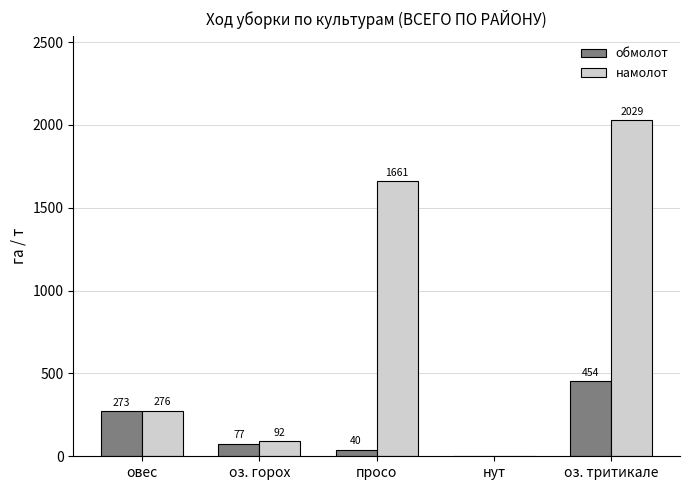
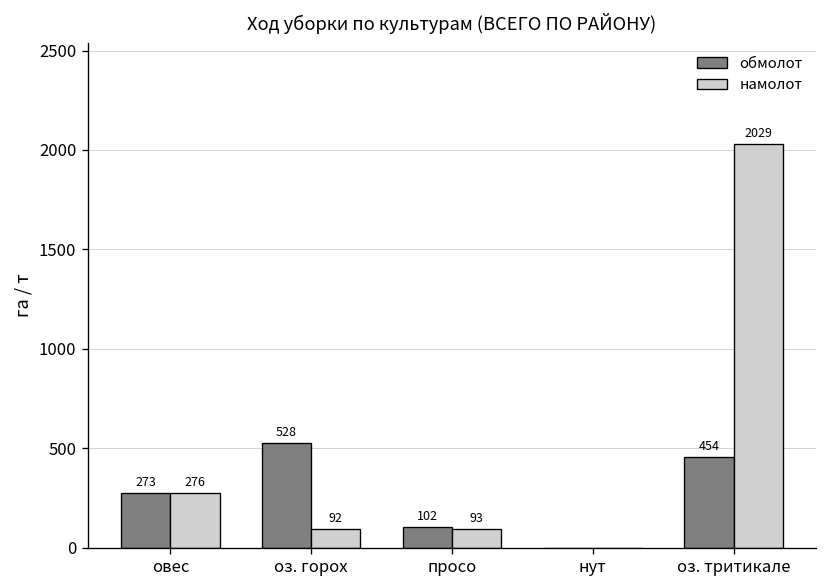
  {
    "обмолот": {
      "овес": 273,
-     "оз. горох": 77,
-     "просо": 40,
+     "оз. горох": 528,
+     "просо": 102,
      "оз. тритикале": 454
    },
    "намолот": {
      "овес": 276,
      "оз. горох": 92,
-     "просо": 1661,
+     "просо": 93,
      "оз. тритикале": 2029
    }
  }
